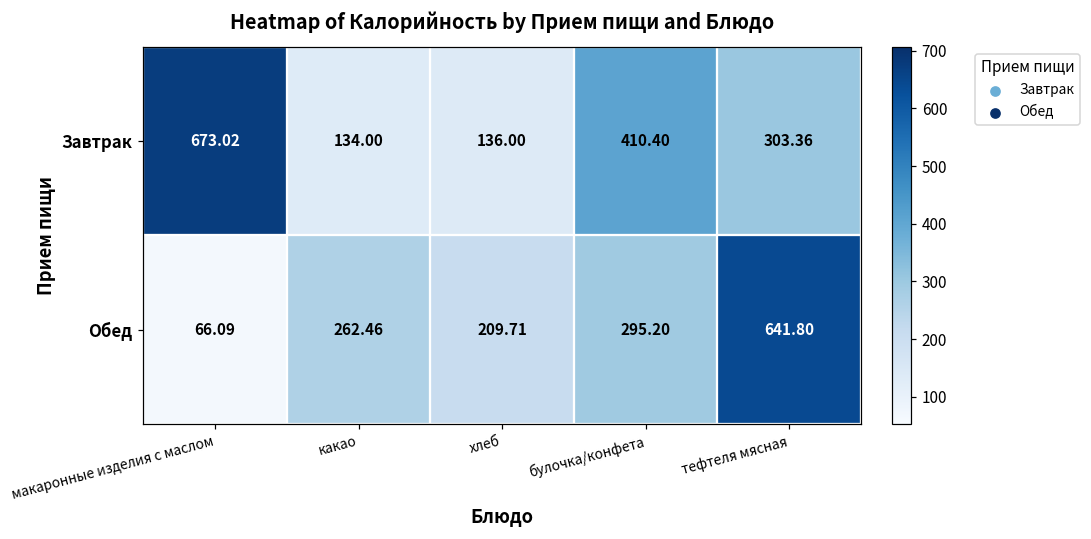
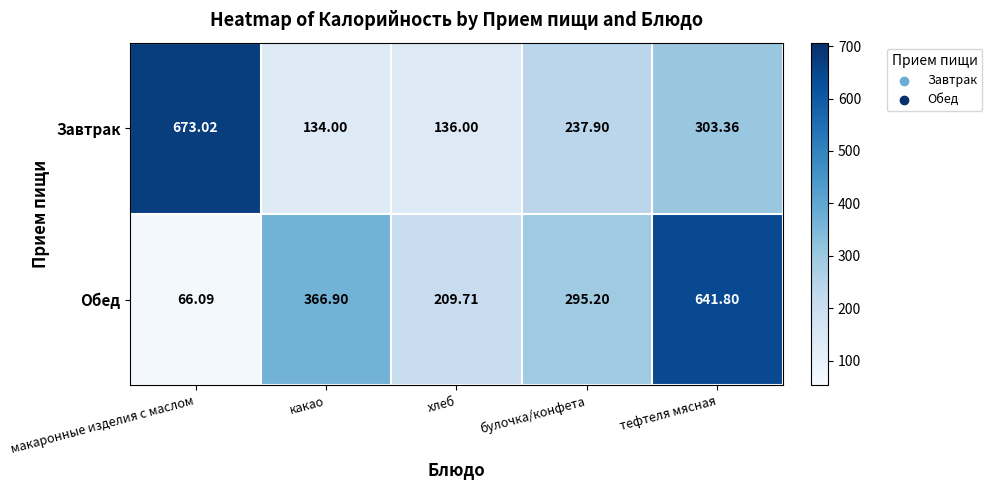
  {
    "Завтрак": {
      "макаронные изделия с маслом": 673.02,
      "какао": 134.00,
      "хлеб": 136.00,
-     "булочка/конфета": 410.40,
+     "булочка/конфета": 237.90,
      "тефтеля мясная": 303.36
    },
    "Обед": {
      "макаронные изделия с маслом": 66.09,
-     "какао": 262.46,
+     "какао": 366.90,
      "хлеб": 209.71,
      "булочка/конфета": 295.20,
      "тефтеля мясная": 641.80
    }
  }
